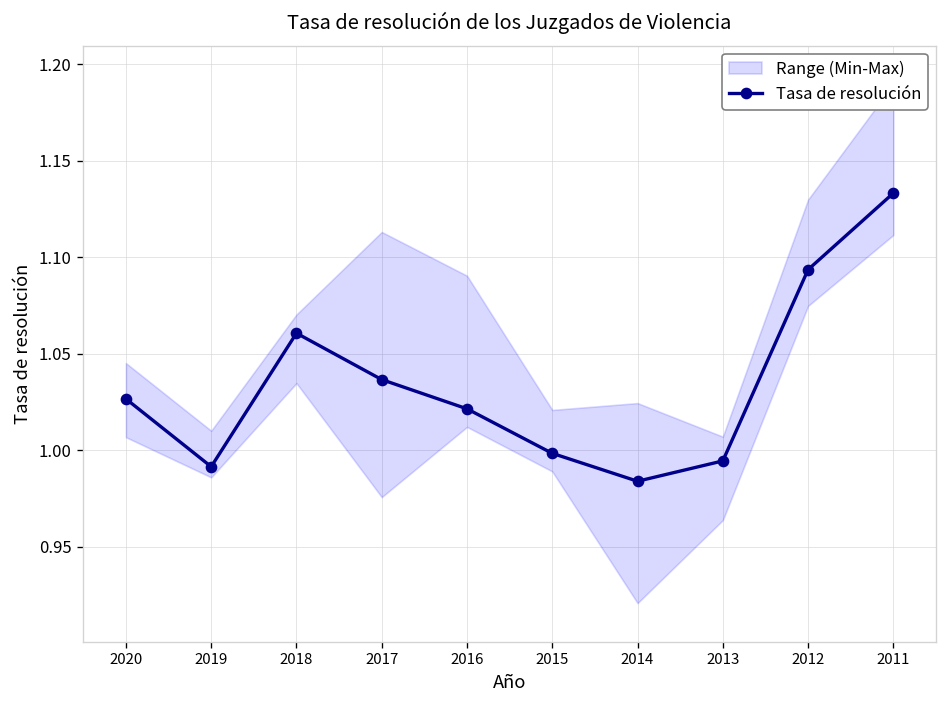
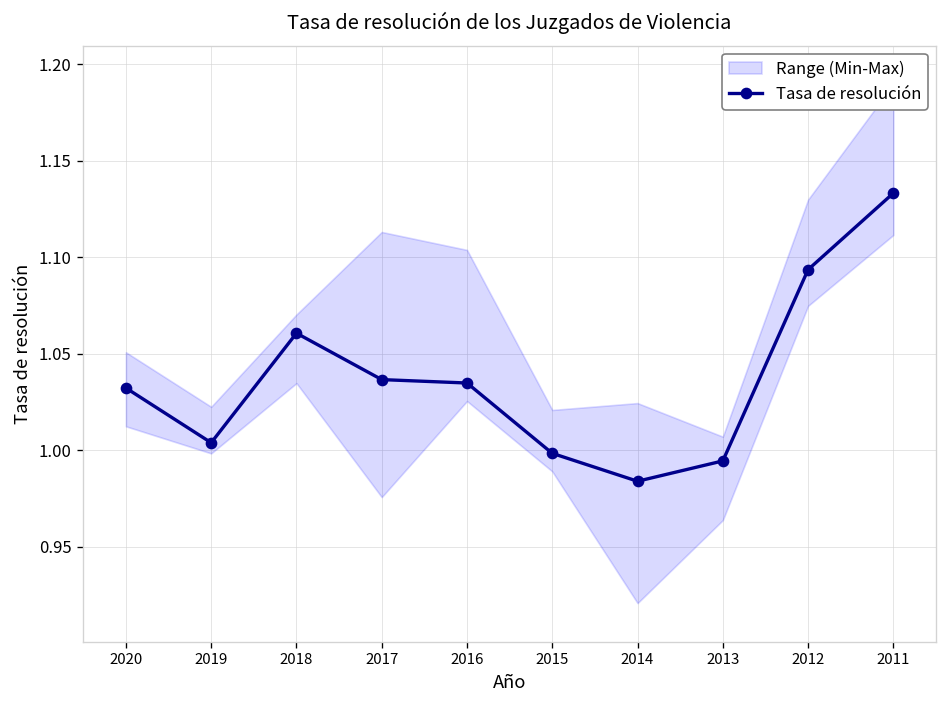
  {
    "Tasa de resolución": {
-     "2020": 1.027,
-     "2019": 0.991,
+     "2020": 1.032,
+     "2019": 1.004,
      "2018": 1.061,
      "2017": 1.037,
-     "2016": 1.021,
+     "2016": 1.035,
      "2015": 0.998,
      "2014": 0.984,
      "2013": 0.994,
      "2012": 1.094,
      "2011": 1.133
    }
  }
